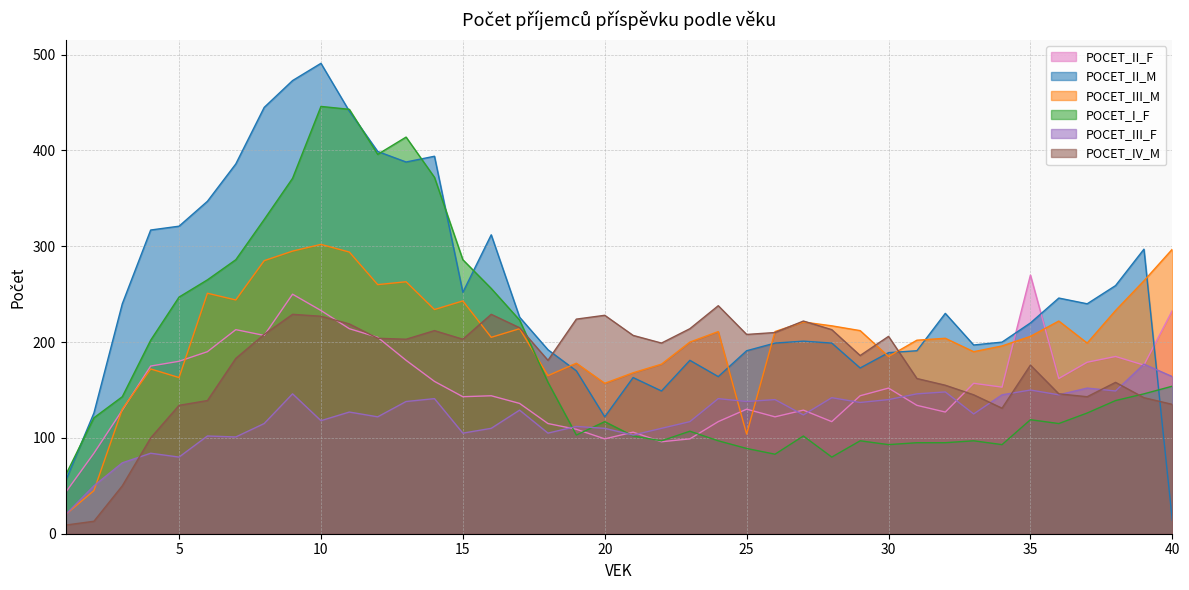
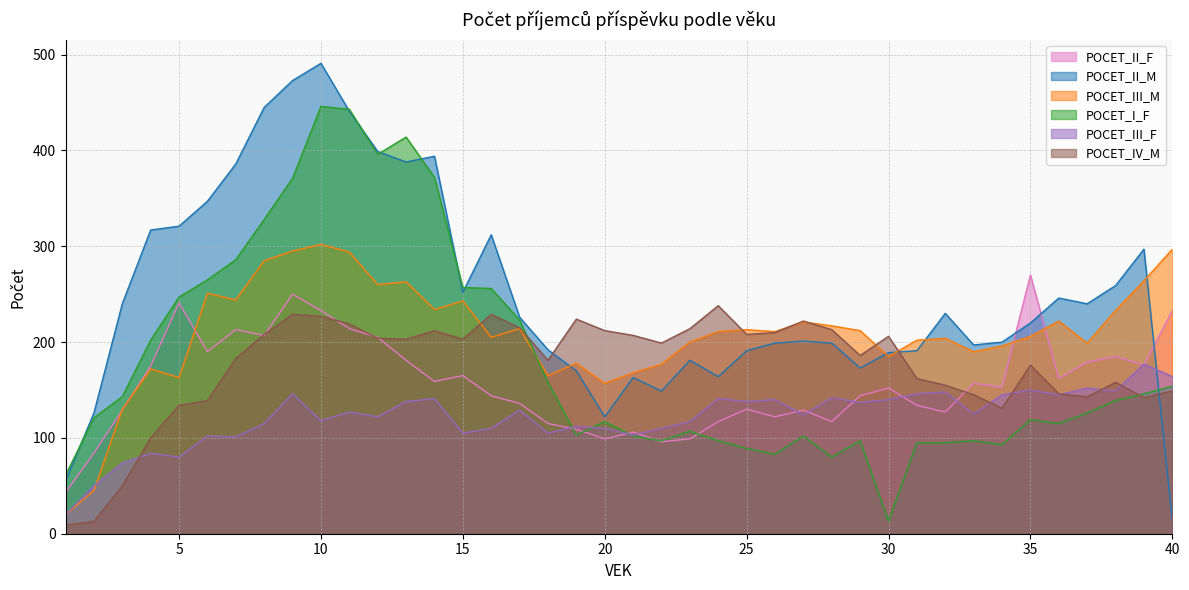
  {
    "POCET_II_F": {
-     "5": 180,
+     "5": 240,
      "10": 230,
-     "15": 140,
+     "15": 170,
      "20": 100,
      "25": 130,
      "30": 150,
      "35": 270,
      "40": 230
    },
    "POCET_II_M": {
      "5": 320,
      "10": 490,
      "15": 250,
      "20": 120,
      "25": 190,
      "30": 190,
      "35": 220,
      "40": 10
    },
    "POCET_III_M": {
      "5": 160,
      "10": 300,
      "15": 240,
      "20": 160,
-     "25": 100,
+     "25": 210,
      "30": 190,
      "35": 210,
      "40": 300
    },
    "POCET_I_F": {
      "5": 250,
      "10": 450,
-     "15": 290,
+     "15": 260,
      "20": 120,
      "25": 90,
-     "30": 90,
+     "30": 10,
      "35": 120,
      "40": 150
    },
    "POCET_III_F": {
      "5": 80,
      "10": 120,
      "15": 110,
      "20": 110,
      "25": 140,
      "30": 140,
      "35": 150,
      "40": 160
    },
    "POCET_IV_M": {
      "5": 130,
      "10": 230,
      "15": 200,
-     "20": 230,
+     "20": 210,
      "25": 210,
      "30": 210,
      "35": 180,
-     "40": 140
+     "40": 150
    }
  }
